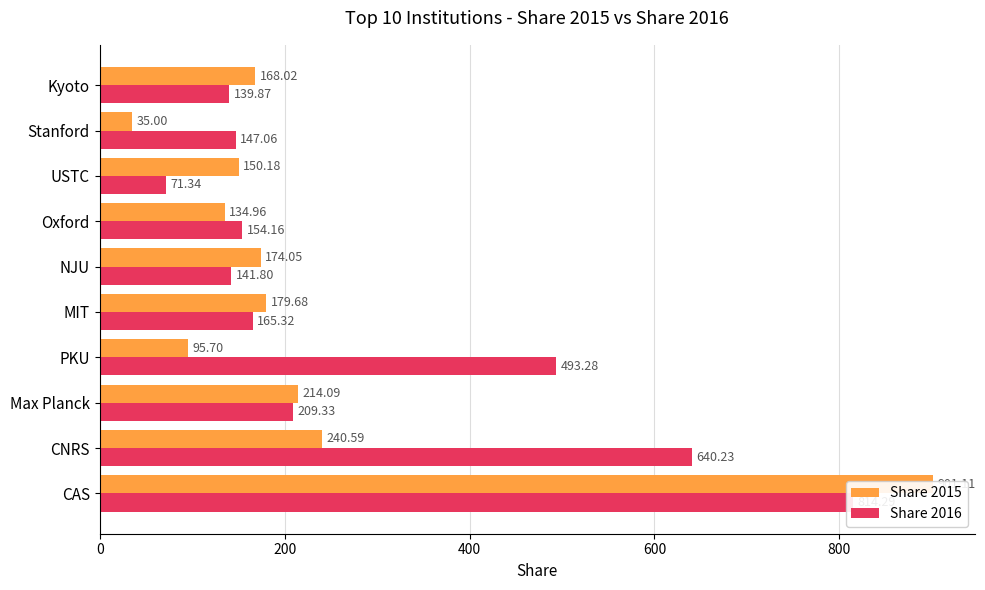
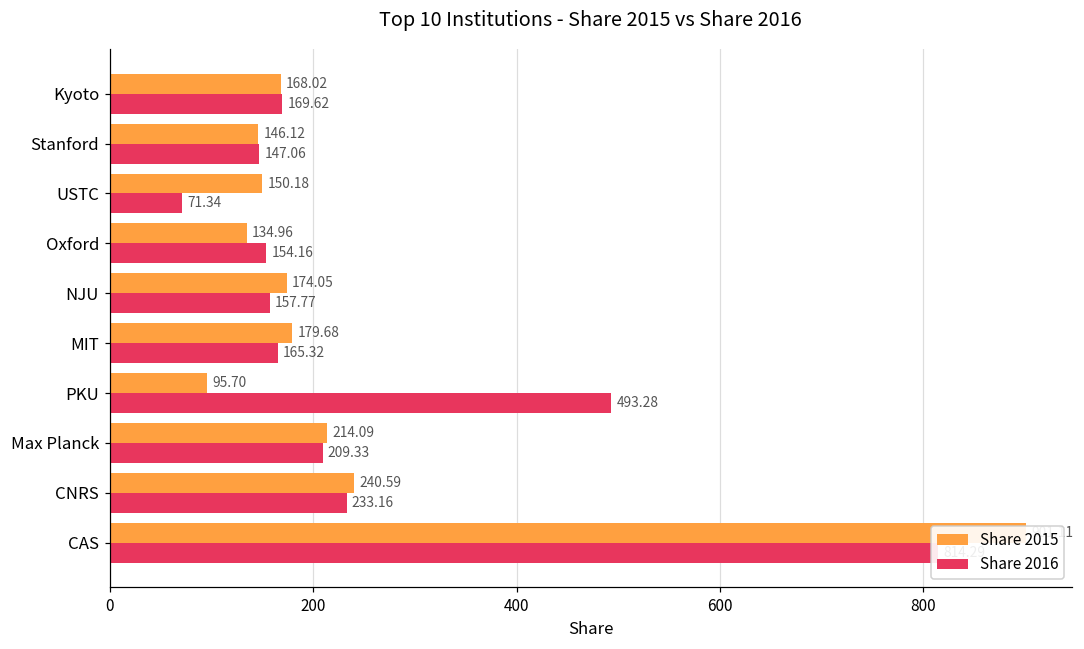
  {
    "Share 2015": {
      "Kyoto": 168.02,
-     "Stanford": 35.00,
+     "Stanford": 146.12,
      "USTC": 150.18,
      "Oxford": 134.96,
      "NJU": 174.05,
      "MIT": 179.68,
      "PKU": 95.70,
      "Max Planck": 214.09,
      "CNRS": 240.59
    },
    "Share 2016": {
-     "Kyoto": 139.87,
+     "Kyoto": 169.62,
      "Stanford": 147.06,
      "USTC": 71.34,
      "Oxford": 154.16,
-     "NJU": 141.80,
+     "NJU": 157.77,
      "MIT": 165.32,
      "PKU": 493.28,
      "Max Planck": 209.33,
-     "CNRS": 640.23
+     "CNRS": 233.16
    }
  }
